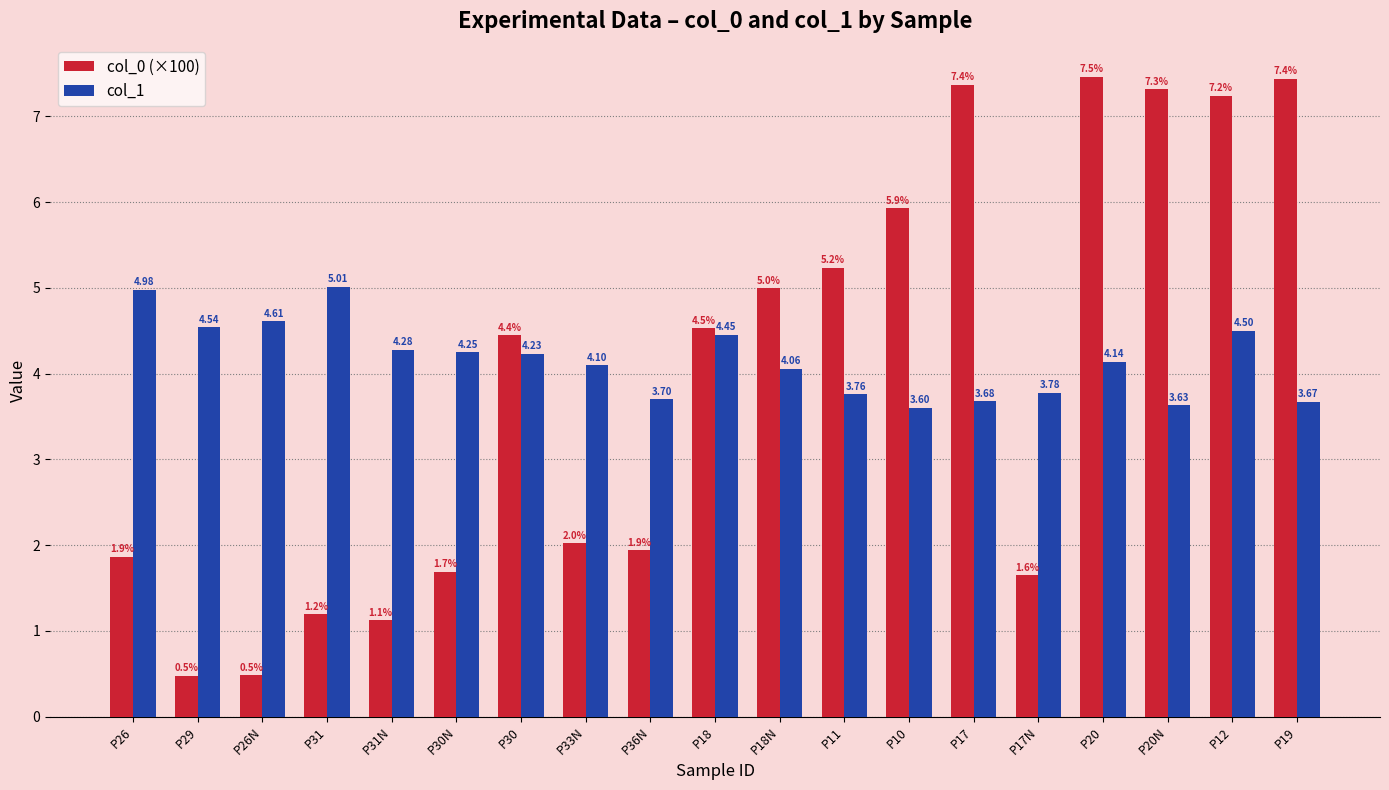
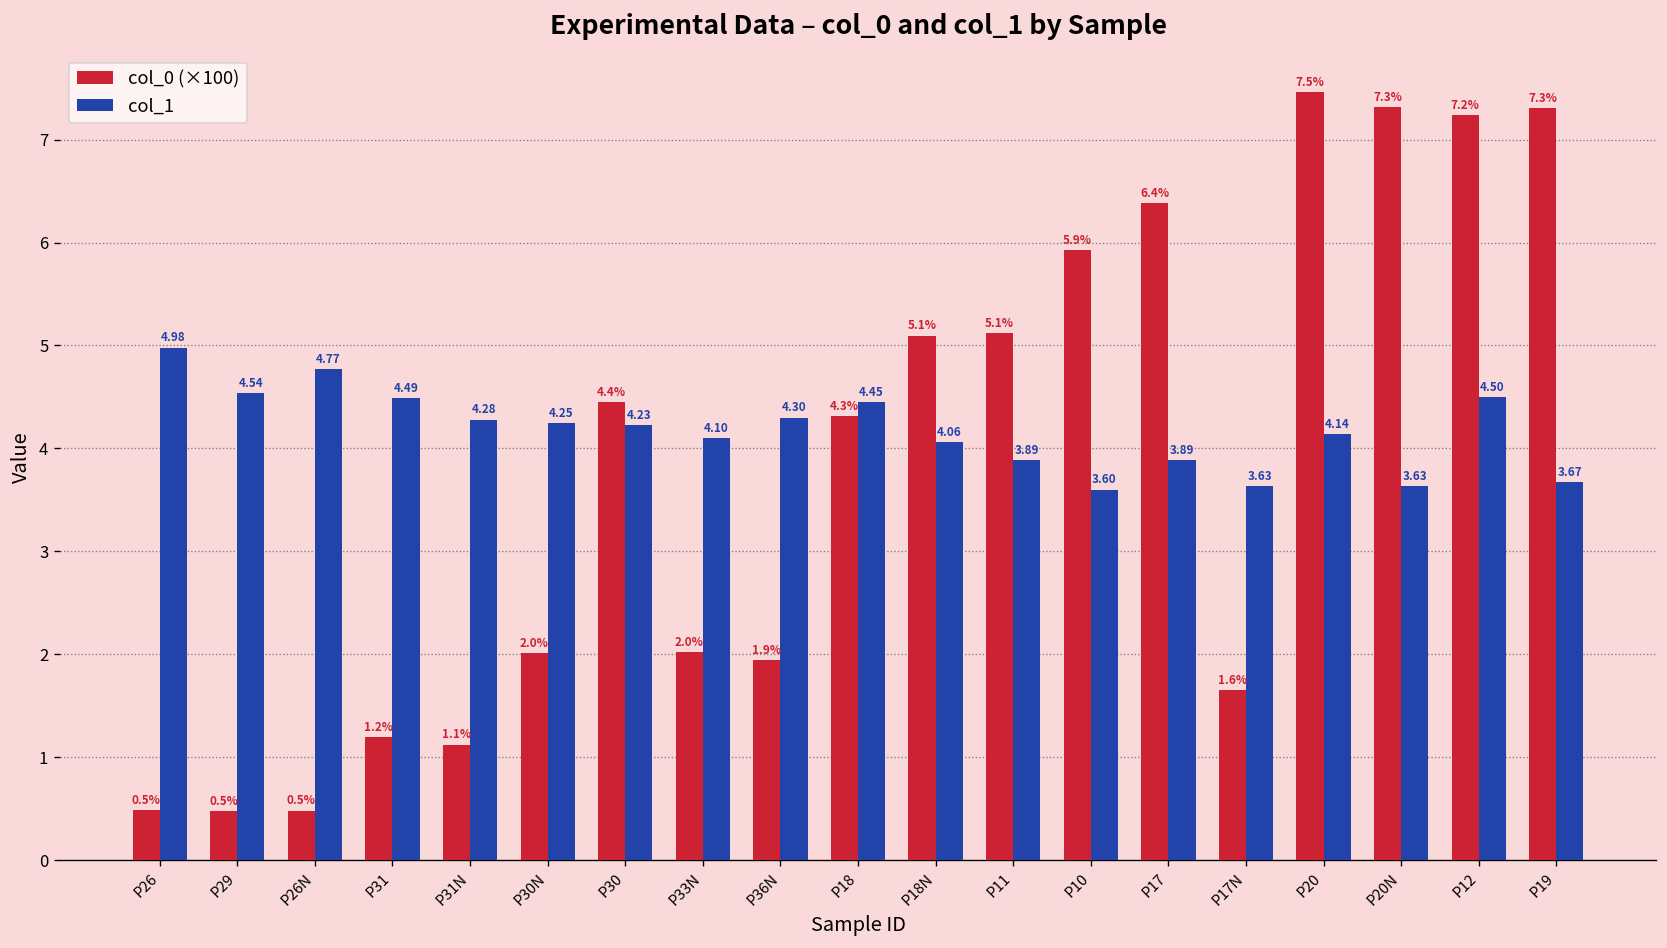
  {
    "col_0 (×100)": {
-     "P26": "1.9%",
+     "P26": "0.5%",
      "P29": "0.5%",
      "P26N": "0.5%",
      "P31": "1.2%",
      "P31N": "1.1%",
-     "P30N": "1.7%",
+     "P30N": "2.0%",
      "P30": "4.4%",
      "P33N": "2.0%",
      "P36N": "1.9%",
-     "P18": "4.5%",
-     "P18N": "5.0%",
-     "P11": "5.2%",
+     "P18": "4.3%",
+     "P18N": "5.1%",
+     "P11": "5.1%",
      "P10": "5.9%",
-     "P17": "7.4%",
+     "P17": "6.4%",
      "P17N": "1.6%",
      "P20": "7.5%",
      "P20N": "7.3%",
      "P12": "7.2%",
-     "P19": "7.4%"
+     "P19": "7.3%"
    },
    "col_1": {
      "P26": "4.98",
      "P29": "4.54",
-     "P26N": "4.61",
-     "P31": "5.01",
+     "P26N": "4.77",
+     "P31": "4.49",
      "P31N": "4.28",
      "P30N": "4.25",
      "P30": "4.23",
      "P33N": "4.10",
-     "P36N": "3.70",
+     "P36N": "4.30",
      "P18": "4.45",
      "P18N": "4.06",
-     "P11": "3.76",
+     "P11": "3.89",
      "P10": "3.60",
-     "P17": "3.68",
-     "P17N": "3.78",
+     "P17": "3.89",
+     "P17N": "3.63",
      "P20": "4.14",
      "P20N": "3.63",
      "P12": "4.50",
      "P19": "3.67"
    }
  }
